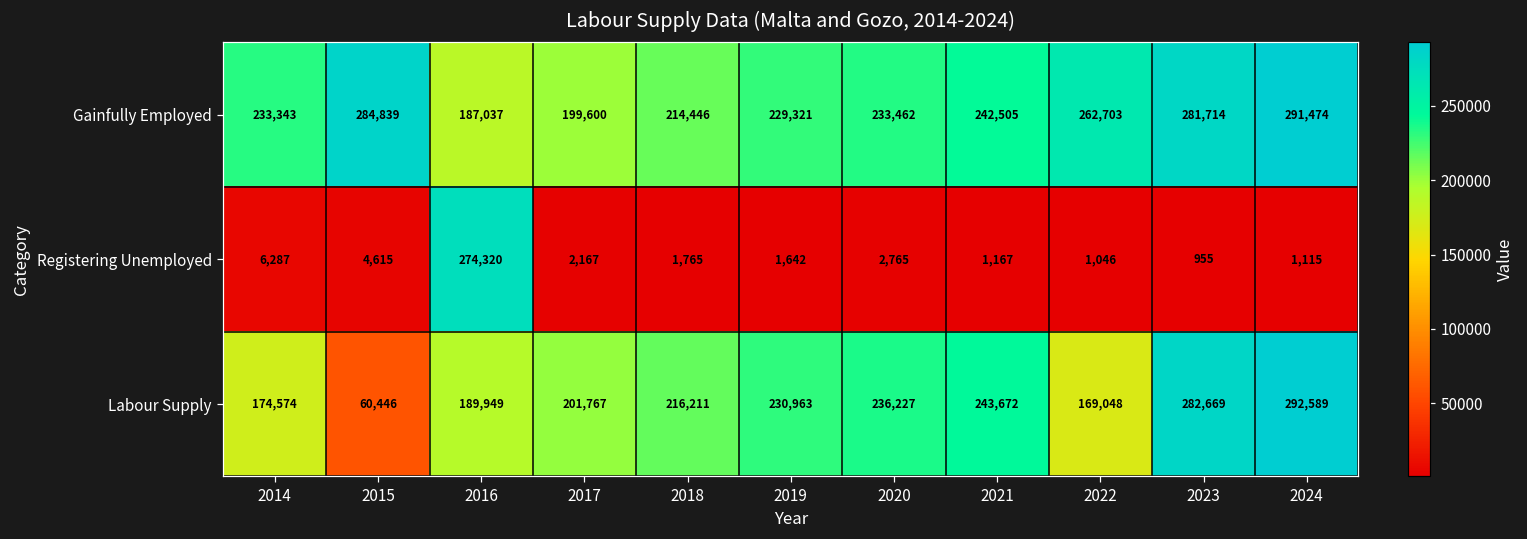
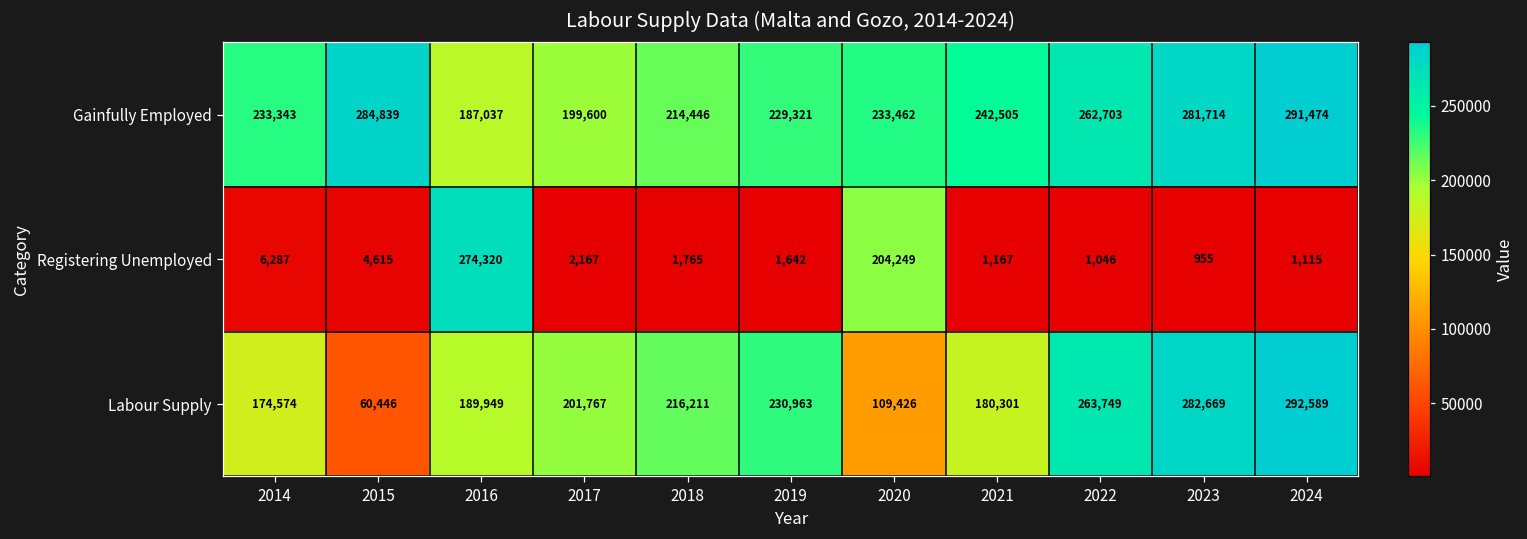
  {
    "Gainfully Employed": {
      "2014": "233,343",
      "2015": "284,839",
      "2016": "187,037",
      "2017": "199,600",
      "2018": "214,446",
      "2019": "229,321",
      "2020": "233,462",
      "2021": "242,505",
      "2022": "262,703",
      "2023": "281,714",
      "2024": "291,474"
    },
    "Registering Unemployed": {
      "2014": "6,287",
      "2015": "4,615",
      "2016": "274,320",
      "2017": "2,167",
      "2018": "1,765",
      "2019": "1,642",
-     "2020": "2,765",
+     "2020": "204,249",
      "2021": "1,167",
      "2022": "1,046",
      "2023": "955",
      "2024": "1,115"
    },
    "Labour Supply": {
      "2014": "174,574",
      "2015": "60,446",
      "2016": "189,949",
      "2017": "201,767",
      "2018": "216,211",
      "2019": "230,963",
-     "2020": "236,227",
-     "2021": "243,672",
-     "2022": "169,048",
+     "2020": "109,426",
+     "2021": "180,301",
+     "2022": "263,749",
      "2023": "282,669",
      "2024": "292,589"
    }
  }
